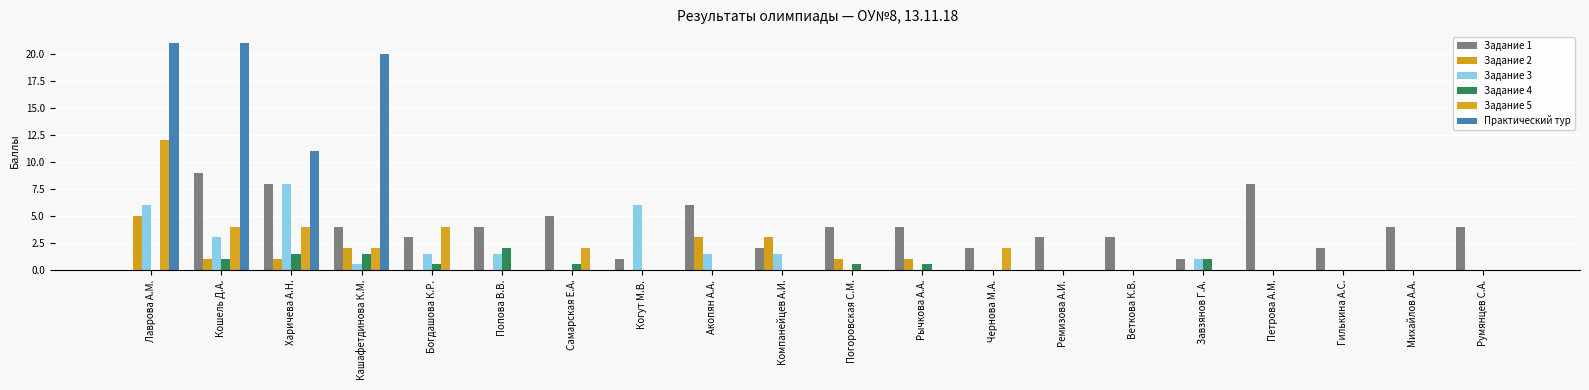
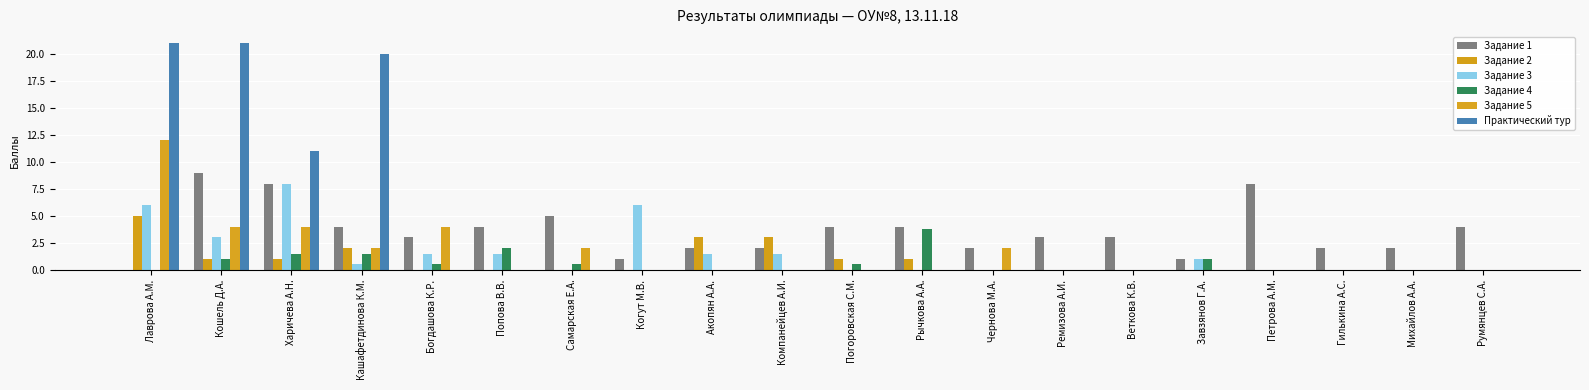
  {
    "Задание 1": {
      "Лаврова А.М.": 0,
      "Кошель Д.А.": 9,
      "Харичева А.Н.": 8,
      "Кашафетдинова К.М.": 4,
      "Богдашова К.Р.": 3,
      "Попова В.В.": 4,
      "Самарская Е.А.": 5,
      "Когут М.В.": 1,
-     "Акопян А.А.": 6,
+     "Акопян А.А.": 2,
      "Компанейцев А.И.": 2,
      "Погоровская С.М.": 4,
      "Рычкова А.А.": 4,
      "Чернова М.А.": 2,
      "Ремизова А.И.": 3,
      "Веткова К.В.": 3,
      "Завзянов Г.А.": 1,
      "Петрова А.М.": 8,
      "Гилькина А.С.": 2,
-     "Михайлов А.А.": 4,
+     "Михайлов А.А.": 2,
      "Румянцев С.А.": 4
    },
    "Задание 3": {
      "Лаврова А.М.": 6.0,
      "Кошель Д.А.": 3.0,
      "Харичева А.Н.": 8.0,
      "Кашафетдинова К.М.": 0.5,
      "Богдашова К.Р.": 1.5,
      "Попова В.В.": 1.5,
      "Самарская Е.А.": 0.0,
      "Когут М.В.": 6.0,
      "Акопян А.А.": 1.5,
      "Компанейцев А.И.": 1.5,
      "Погоровская С.М.": 0.0,
      "Рычкова А.А.": 0.0,
      "Чернова М.А.": 0.0,
      "Ремизова А.И.": 0.0,
      "Веткова К.В.": 0.0,
      "Завзянов Г.А.": 1.0,
      "Петрова А.М.": 0.0,
      "Гилькина А.С.": 0.0,
      "Михайлов А.А.": 0.0,
      "Румянцев С.А.": 0.0
    },
    "Задание 4": {
      "Лаврова А.М.": 0.0,
      "Кошель Д.А.": 1.0,
      "Харичева А.Н.": 1.5,
      "Кашафетдинова К.М.": 1.5,
      "Богдашова К.Р.": 0.5,
      "Попова В.В.": 2.0,
      "Самарская Е.А.": 0.5,
      "Когут М.В.": 0.0,
      "Акопян А.А.": 0.0,
      "Компанейцев А.И.": 0.0,
      "Погоровская С.М.": 0.5,
-     "Рычкова А.А.": 0.5,
+     "Рычкова А.А.": 3.8,
      "Чернова М.А.": 0.0,
      "Ремизова А.И.": 0.0,
      "Веткова К.В.": 0.0,
      "Завзянов Г.А.": 1.0,
      "Петрова А.М.": 0.0,
      "Гилькина А.С.": 0.0,
      "Михайлов А.А.": 0.0,
      "Румянцев С.А.": 0.0
    },
    "Практический тур": {
      "Лаврова А.М.": 21.0,
      "Кошель Д.А.": 21.0,
      "Харичева А.Н.": 11.0,
      "Кашафетдинова К.М.": 20.0,
      "Богдашова К.Р.": 0.0,
      "Попова В.В.": 0.0,
      "Самарская Е.А.": 0.0,
      "Когут М.В.": 0.0,
      "Акопян А.А.": 0.0,
      "Компанейцев А.И.": 0.0,
      "Погоровская С.М.": 0.0,
      "Рычкова А.А.": 0.0,
      "Чернова М.А.": 0.0,
      "Ремизова А.И.": 0.0,
      "Веткова К.В.": 0.0,
      "Завзянов Г.А.": 0.0,
      "Петрова А.М.": 0.0,
      "Гилькина А.С.": 0.0,
      "Михайлов А.А.": 0.0,
      "Румянцев С.А.": 0.0
    }
  }
